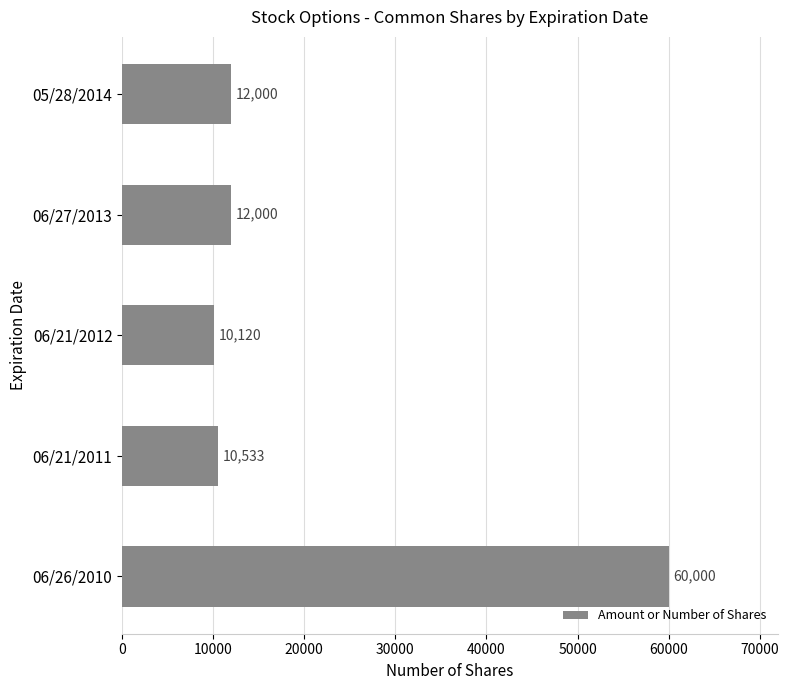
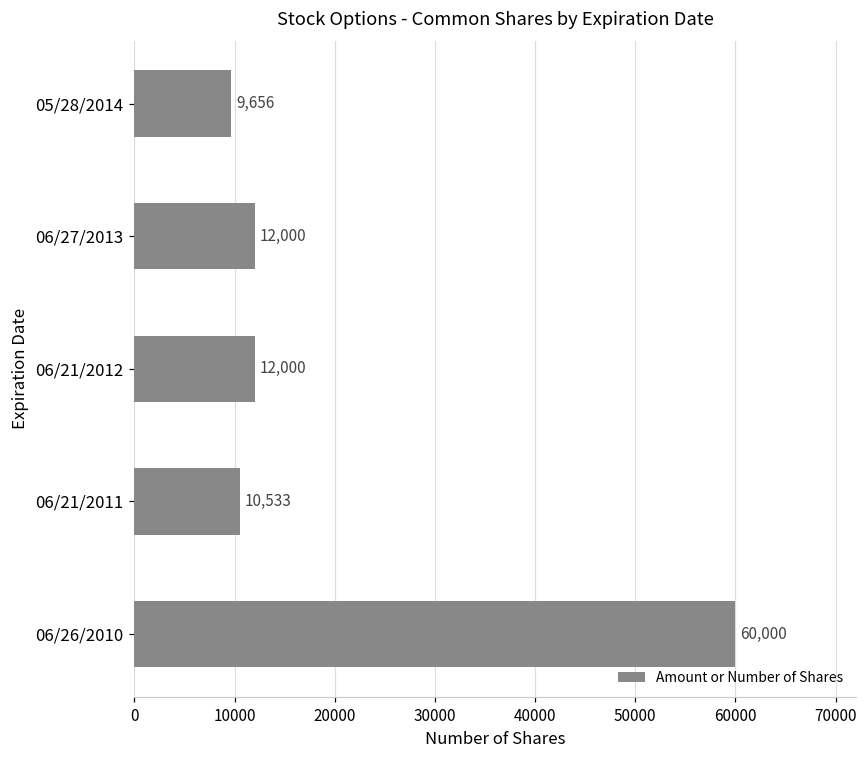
  {
-   "05/28/2014": "12,000",
+   "05/28/2014": "9,656",
    "06/27/2013": "12,000",
-   "06/21/2012": "10,120",
+   "06/21/2012": "12,000",
    "06/21/2011": "10,533",
    "06/26/2010": "60,000"
  }
